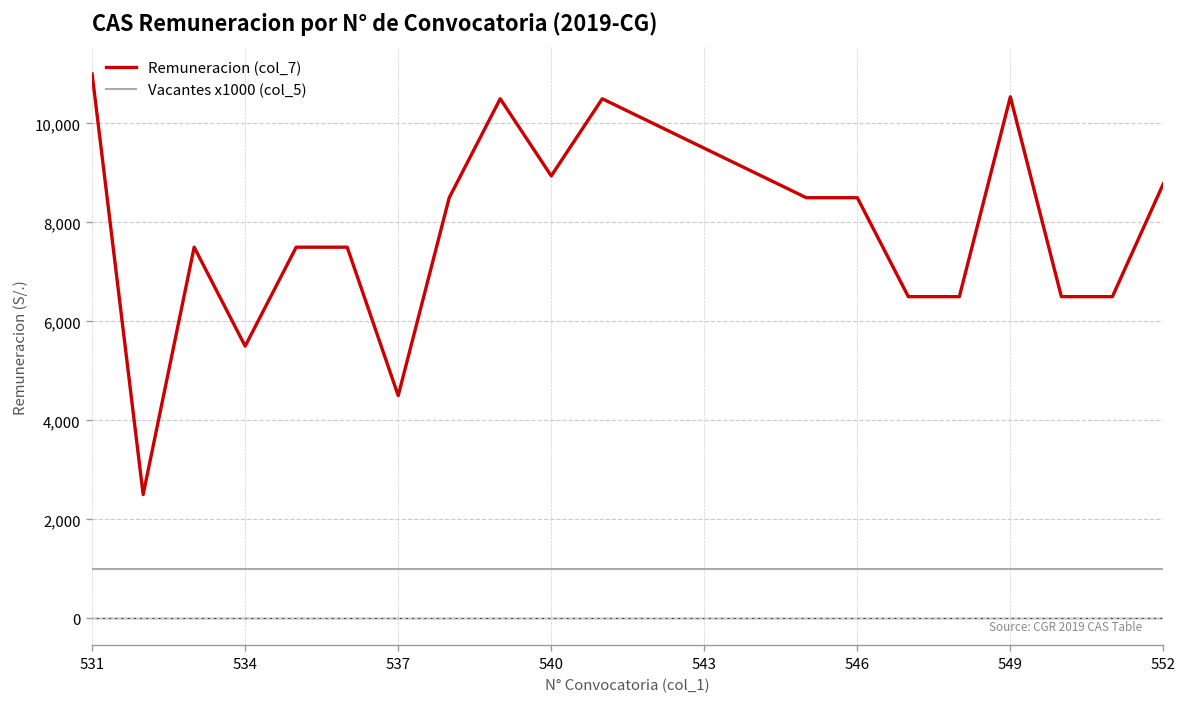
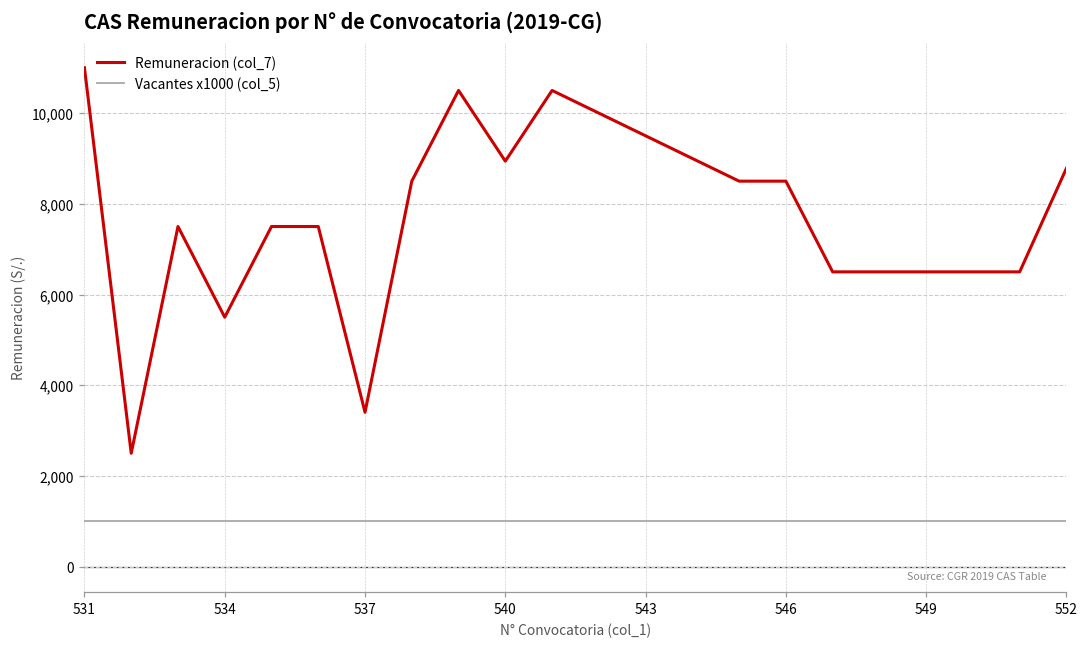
  {
    "Remuneracion (col_7)": {
      "531": "11,000",
      "534": "5,500",
-     "537": "4,500",
+     "537": "3,400",
      "540": "8,900",
      "546": "8,500",
-     "549": "10,500",
+     "549": "6,500",
      "552": "8,800"
    },
    "Vacantes x1000 (col_5)": {
      "531": "1,000",
      "534": "1,000",
      "537": "1,000",
      "540": "1,000",
      "546": "1,000",
      "549": "1,000",
      "552": "1,000"
    }
  }
